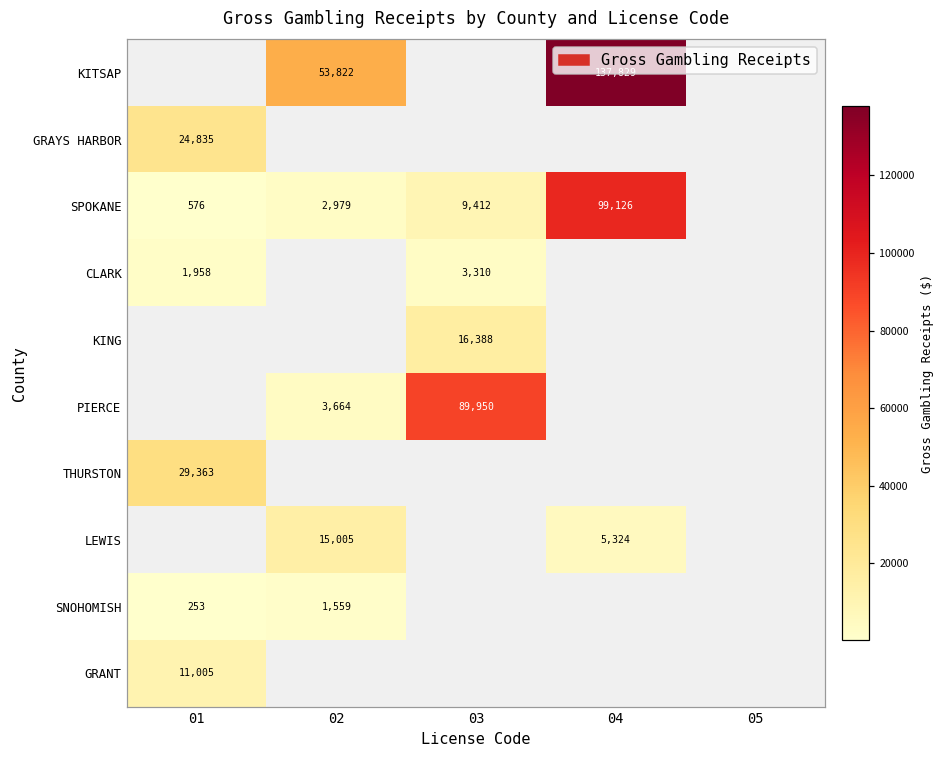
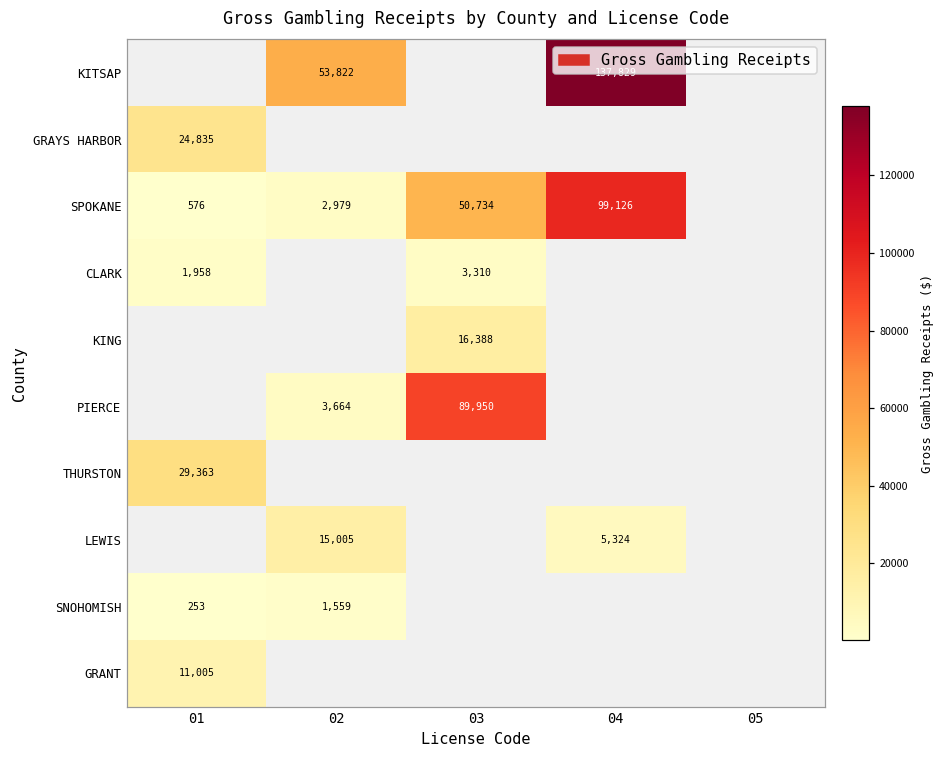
  {
    "KITSAP": {
      "02": "53,822"
    },
    "GRAYS HARBOR": {
      "01": "24,835"
    },
    "SPOKANE": {
      "01": "576",
      "02": "2,979",
-     "03": "9,412",
+     "03": "50,734",
      "04": "99,126"
    },
    "CLARK": {
      "01": "1,958",
      "03": "3,310"
    },
    "KING": {
      "03": "16,388"
    },
    "PIERCE": {
      "02": "3,664",
      "03": "89,950"
    },
    "THURSTON": {
      "01": "29,363"
    },
    "LEWIS": {
      "02": "15,005",
      "04": "5,324"
    },
    "SNOHOMISH": {
      "01": "253",
      "02": "1,559"
    },
    "GRANT": {
      "01": "11,005"
    }
  }
